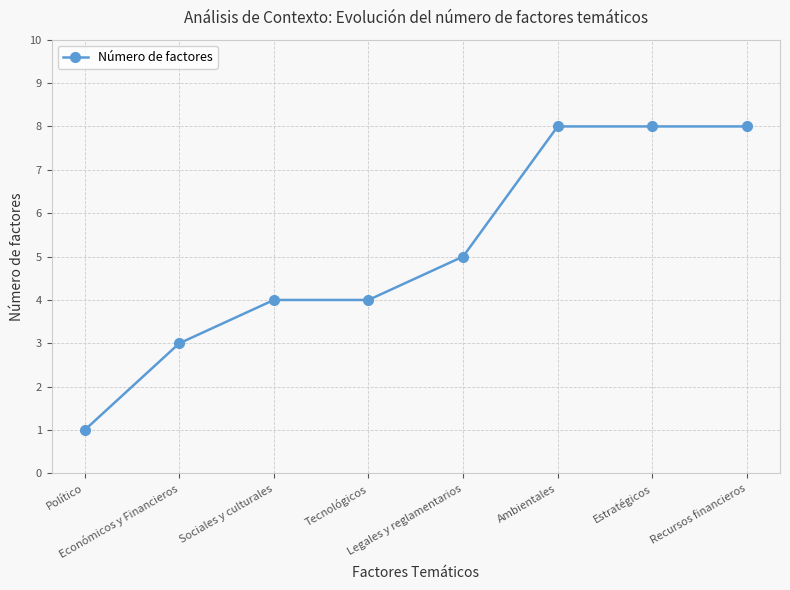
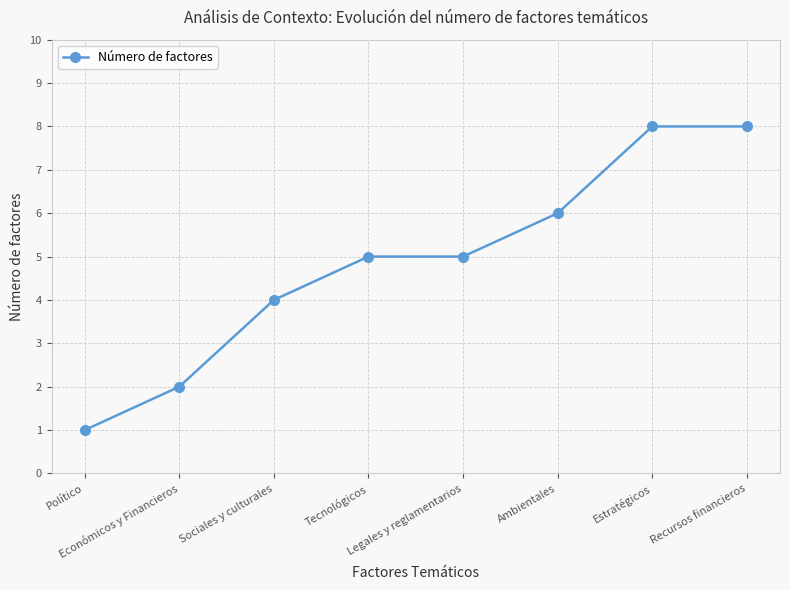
  {
    "Político": 1,
-   "Económicos y Financieros": 3,
+   "Económicos y Financieros": 2,
    "Sociales y culturales": 4,
-   "Tecnológicos": 4,
+   "Tecnológicos": 5,
    "Legales y reglamentarios": 5,
-   "Ambientales": 8,
+   "Ambientales": 6,
    "Estratégicos": 8,
    "Recursos financieros": 8
  }
